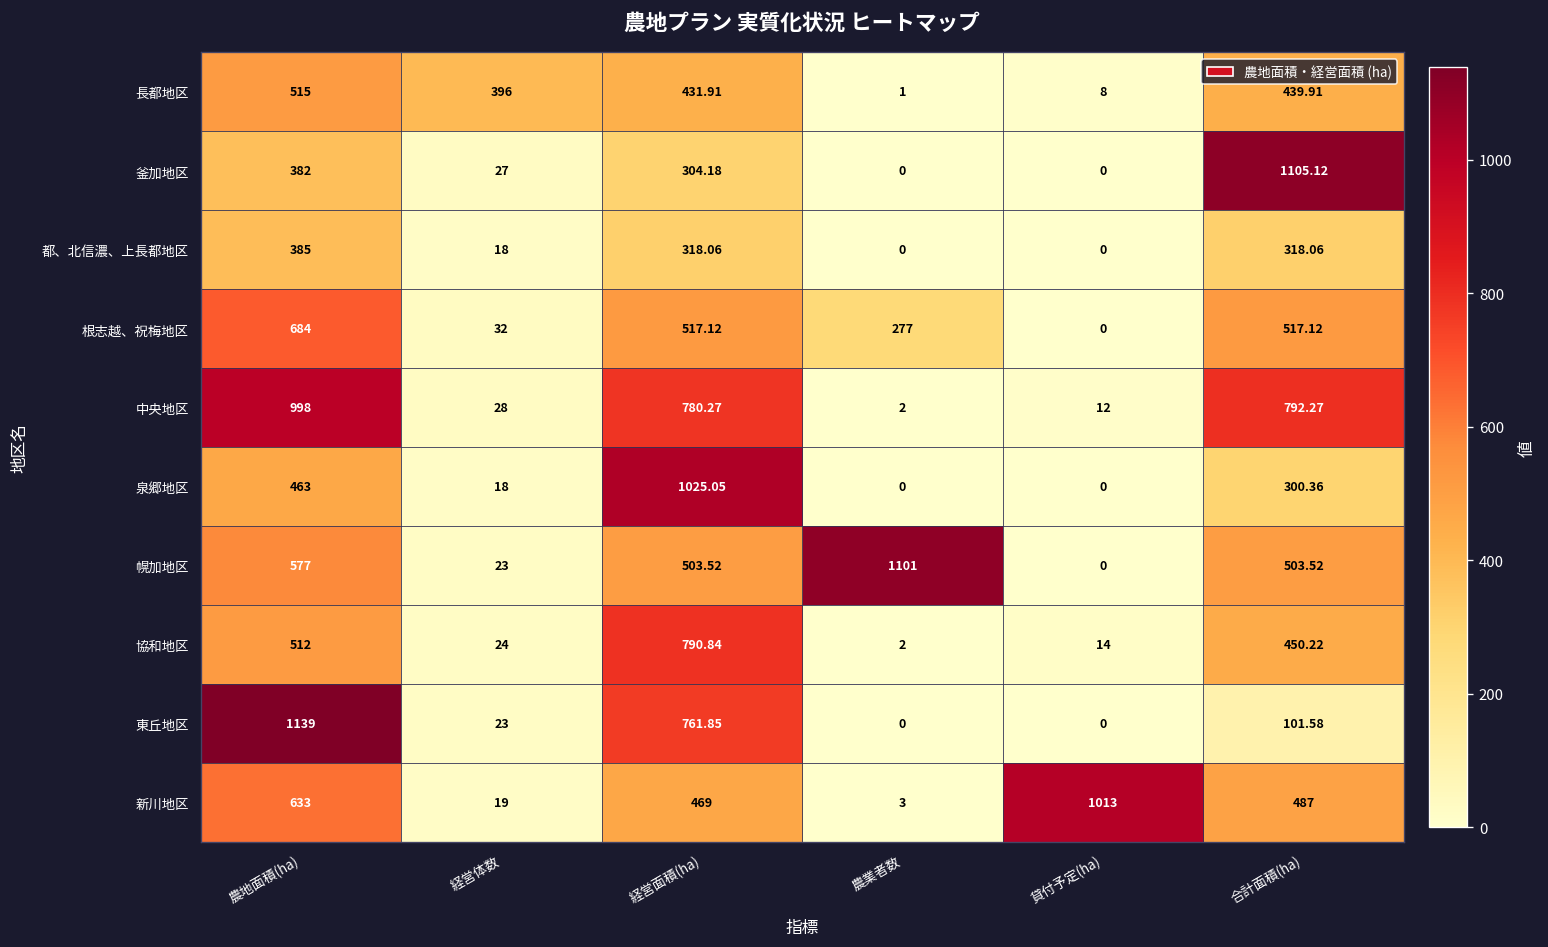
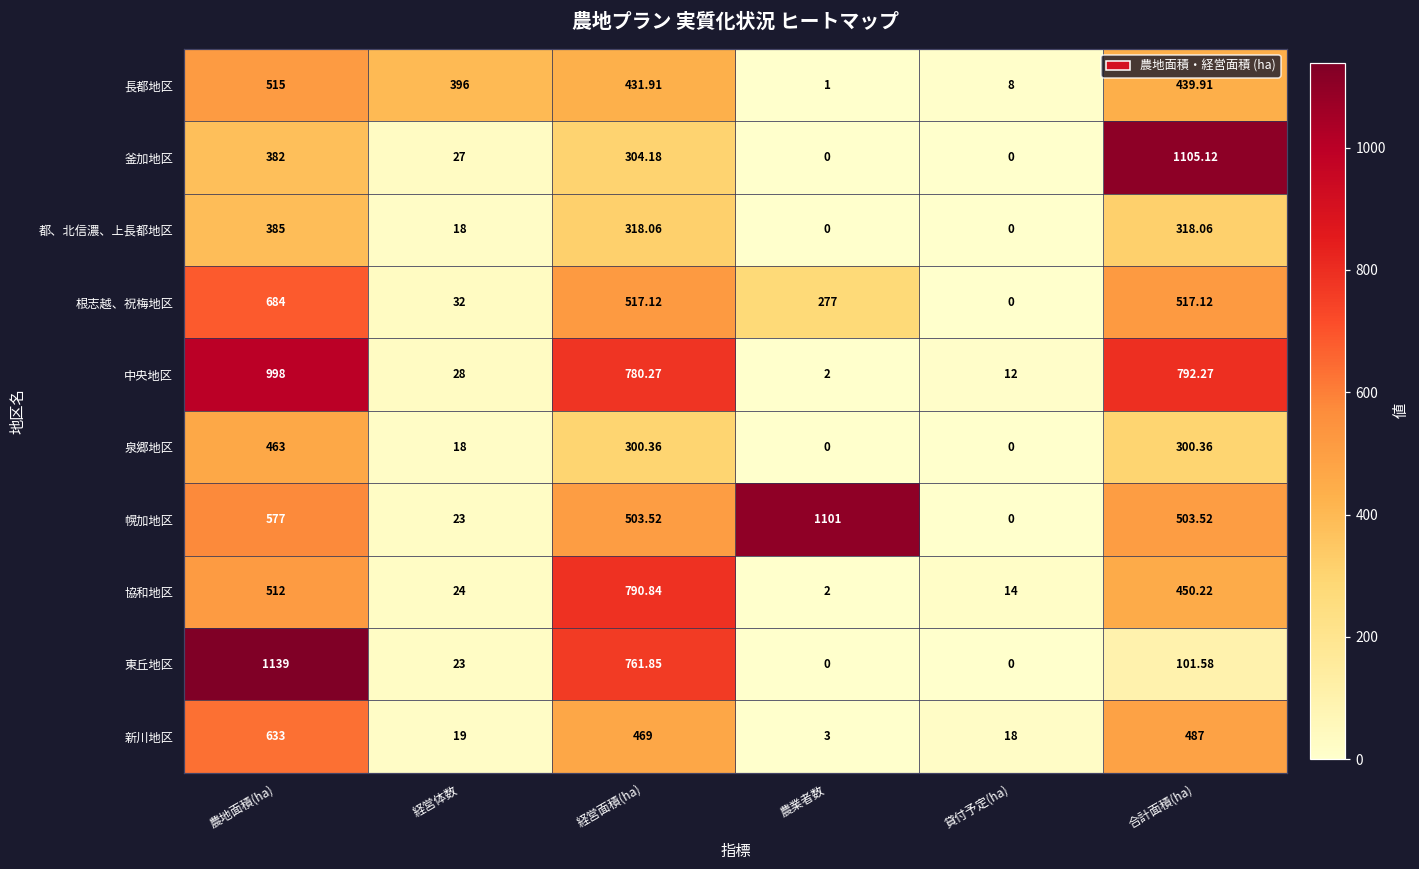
  {
    "長都地区": {
      "農地面積(ha)": 515,
      "経営体数": 396,
      "経営面積(ha)": 431.91,
      "農業者数": 1,
      "貸付予定(ha)": 8,
      "合計面積(ha)": 439.91
    },
    "釜加地区": {
      "農地面積(ha)": 382,
      "経営体数": 27,
      "経営面積(ha)": 304.18,
      "農業者数": 0,
      "貸付予定(ha)": 0,
      "合計面積(ha)": 1105.12
    },
    "都、北信濃、上長都地区": {
      "農地面積(ha)": 385,
      "経営体数": 18,
      "経営面積(ha)": 318.06,
      "農業者数": 0,
      "貸付予定(ha)": 0,
      "合計面積(ha)": 318.06
    },
    "根志越、祝梅地区": {
      "農地面積(ha)": 684,
      "経営体数": 32,
      "経営面積(ha)": 517.12,
      "農業者数": 277,
      "貸付予定(ha)": 0,
      "合計面積(ha)": 517.12
    },
    "中央地区": {
      "農地面積(ha)": 998,
      "経営体数": 28,
      "経営面積(ha)": 780.27,
      "農業者数": 2,
      "貸付予定(ha)": 12,
      "合計面積(ha)": 792.27
    },
    "泉郷地区": {
      "農地面積(ha)": 463,
      "経営体数": 18,
-     "経営面積(ha)": 1025.05,
+     "経営面積(ha)": 300.36,
      "農業者数": 0,
      "貸付予定(ha)": 0,
      "合計面積(ha)": 300.36
    },
    "幌加地区": {
      "農地面積(ha)": 577,
      "経営体数": 23,
      "経営面積(ha)": 503.52,
      "農業者数": 1101,
      "貸付予定(ha)": 0,
      "合計面積(ha)": 503.52
    },
    "協和地区": {
      "農地面積(ha)": 512,
      "経営体数": 24,
      "経営面積(ha)": 790.84,
      "農業者数": 2,
      "貸付予定(ha)": 14,
      "合計面積(ha)": 450.22
    },
    "東丘地区": {
      "農地面積(ha)": 1139,
      "経営体数": 23,
      "経営面積(ha)": 761.85,
      "農業者数": 0,
      "貸付予定(ha)": 0,
      "合計面積(ha)": 101.58
    },
    "新川地区": {
      "農地面積(ha)": 633,
      "経営体数": 19,
      "経営面積(ha)": 469,
      "農業者数": 3,
-     "貸付予定(ha)": 1013,
+     "貸付予定(ha)": 18,
      "合計面積(ha)": 487
    }
  }
